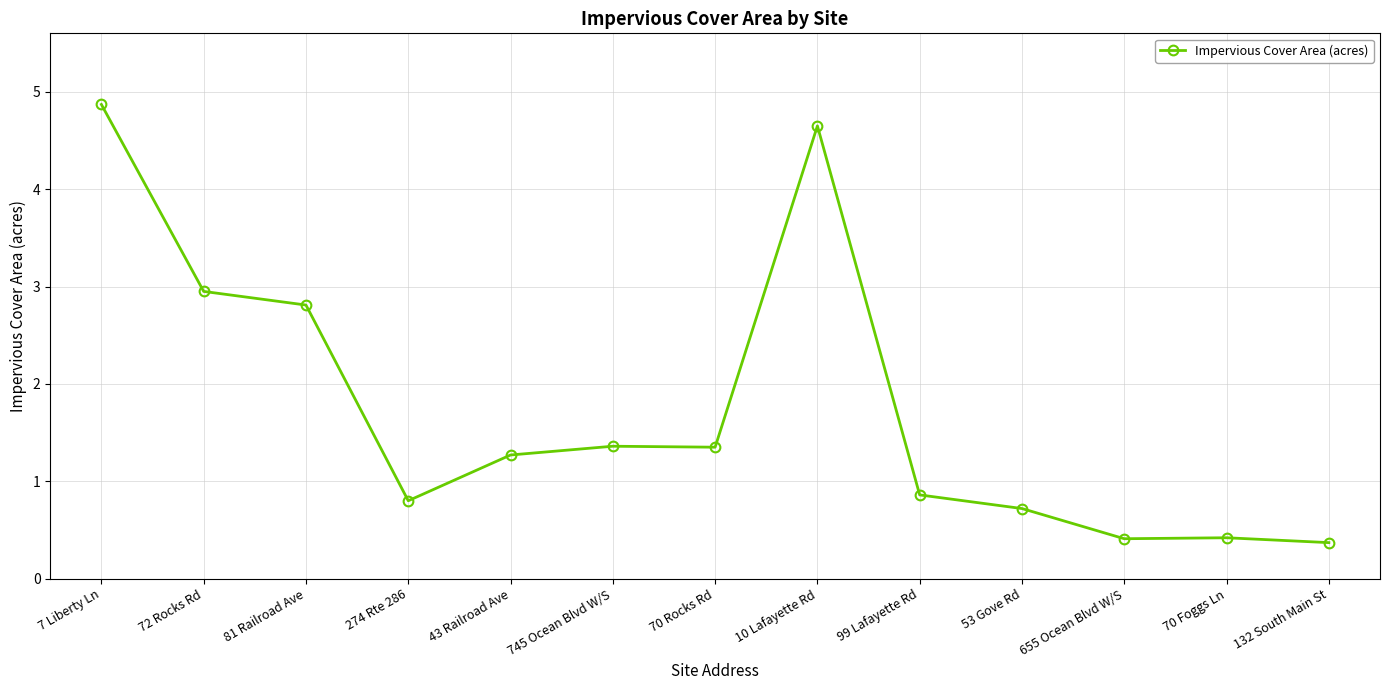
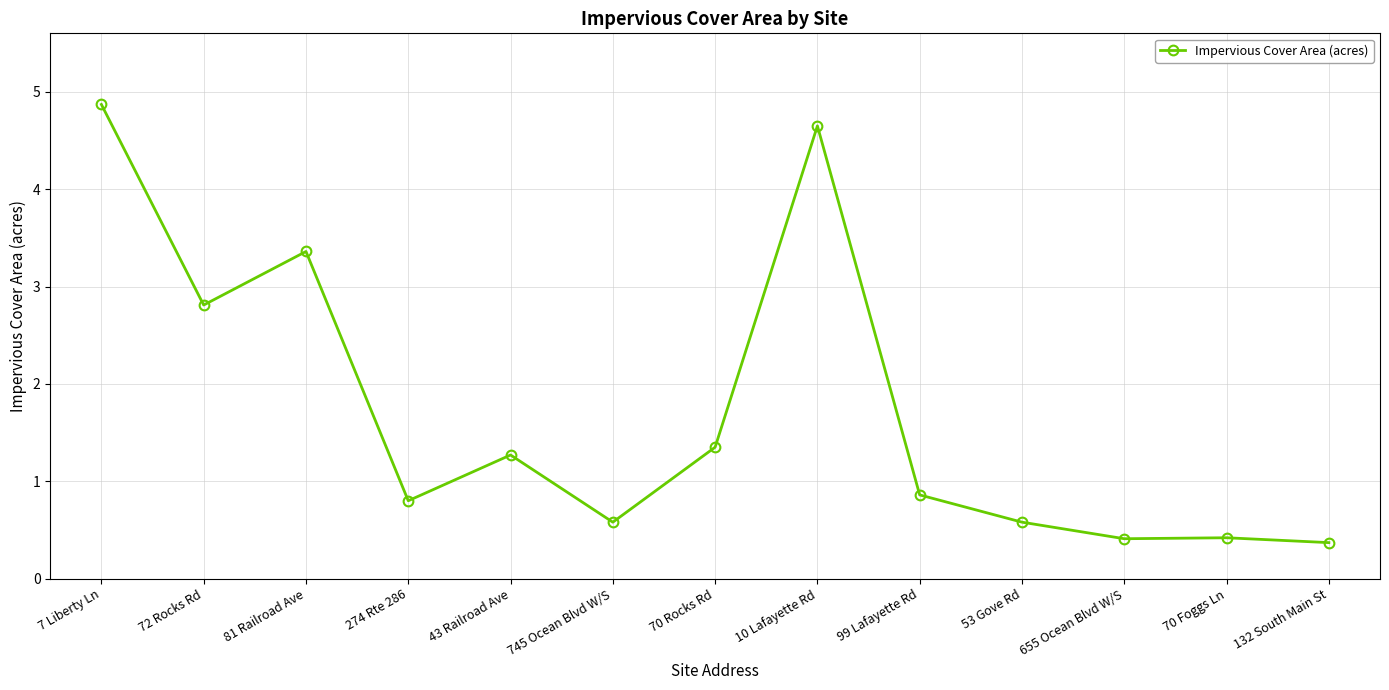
  {
    "7 Liberty Ln": 4.9,
-   "72 Rocks Rd": 3.0,
-   "81 Railroad Ave": 2.8,
+   "72 Rocks Rd": 2.8,
+   "81 Railroad Ave": 3.4,
    "274 Rte 286": 0.8,
    "43 Railroad Ave": 1.3,
-   "745 Ocean Blvd W/S": 1.4,
+   "745 Ocean Blvd W/S": 0.6,
    "70 Rocks Rd": 1.4,
    "10 Lafayette Rd": 4.7,
    "99 Lafayette Rd": 0.9,
-   "53 Gove Rd": 0.7,
+   "53 Gove Rd": 0.6,
    "655 Ocean Blvd W/S": 0.4,
    "70 Foggs Ln": 0.4,
    "132 South Main St": 0.4
  }
